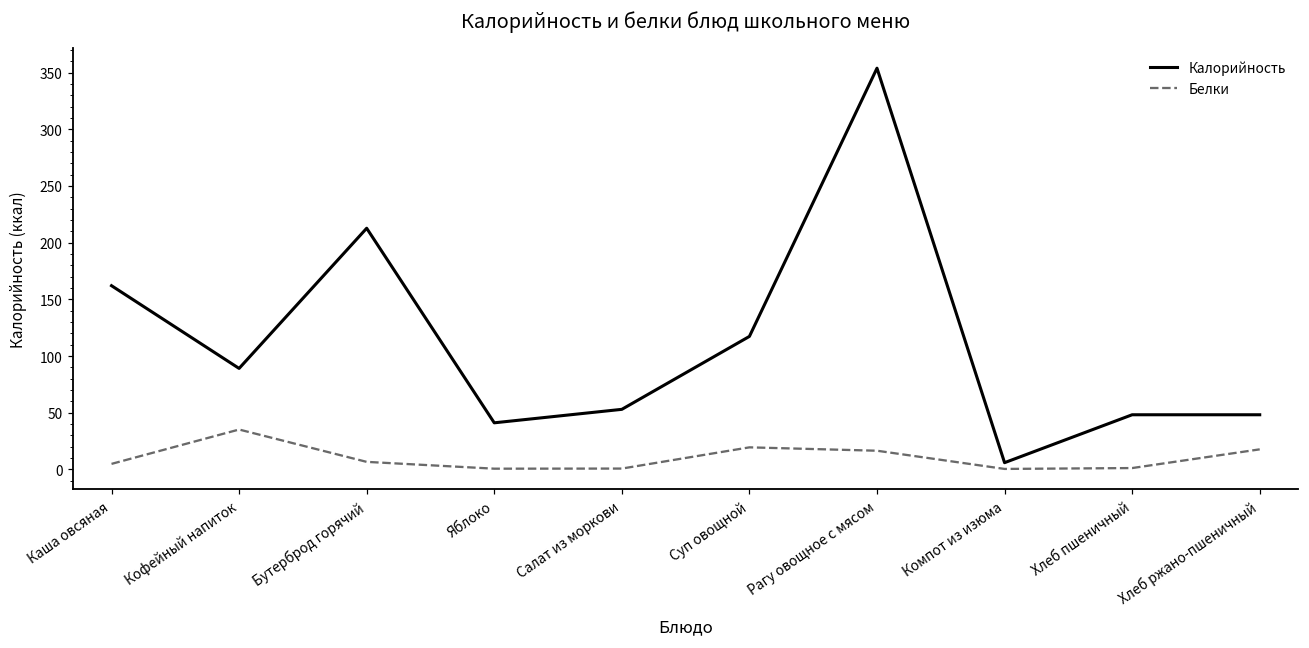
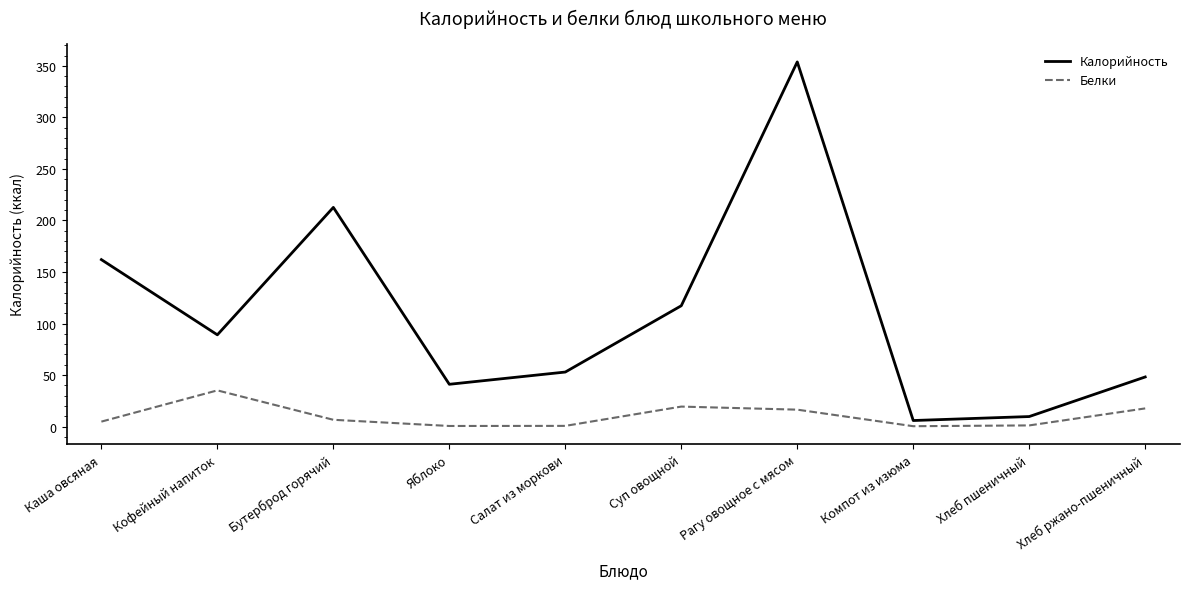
  {
    "Калорийность": {
      "Каша овсяная": 162,
      "Кофейный напиток": 89,
      "Бутерброд горячий": 213,
      "Яблоко": 41,
      "Салат из моркови": 53,
      "Суп овощной": 117,
      "Рагу овощное с мясом": 354,
      "Компот из изюма": 6,
-     "Хлеб пшеничный": 48,
+     "Хлеб пшеничный": 10,
      "Хлеб ржано-пшеничный": 48
    },
    "Белки": {
      "Каша овсяная": 5,
      "Кофейный напиток": 35,
      "Бутерброд горячий": 7,
      "Яблоко": 1,
      "Салат из моркови": 1,
      "Суп овощной": 19,
      "Рагу овощное с мясом": 16,
      "Компот из изюма": 0,
      "Хлеб пшеничный": 1,
      "Хлеб ржано-пшеничный": 18
    }
  }
